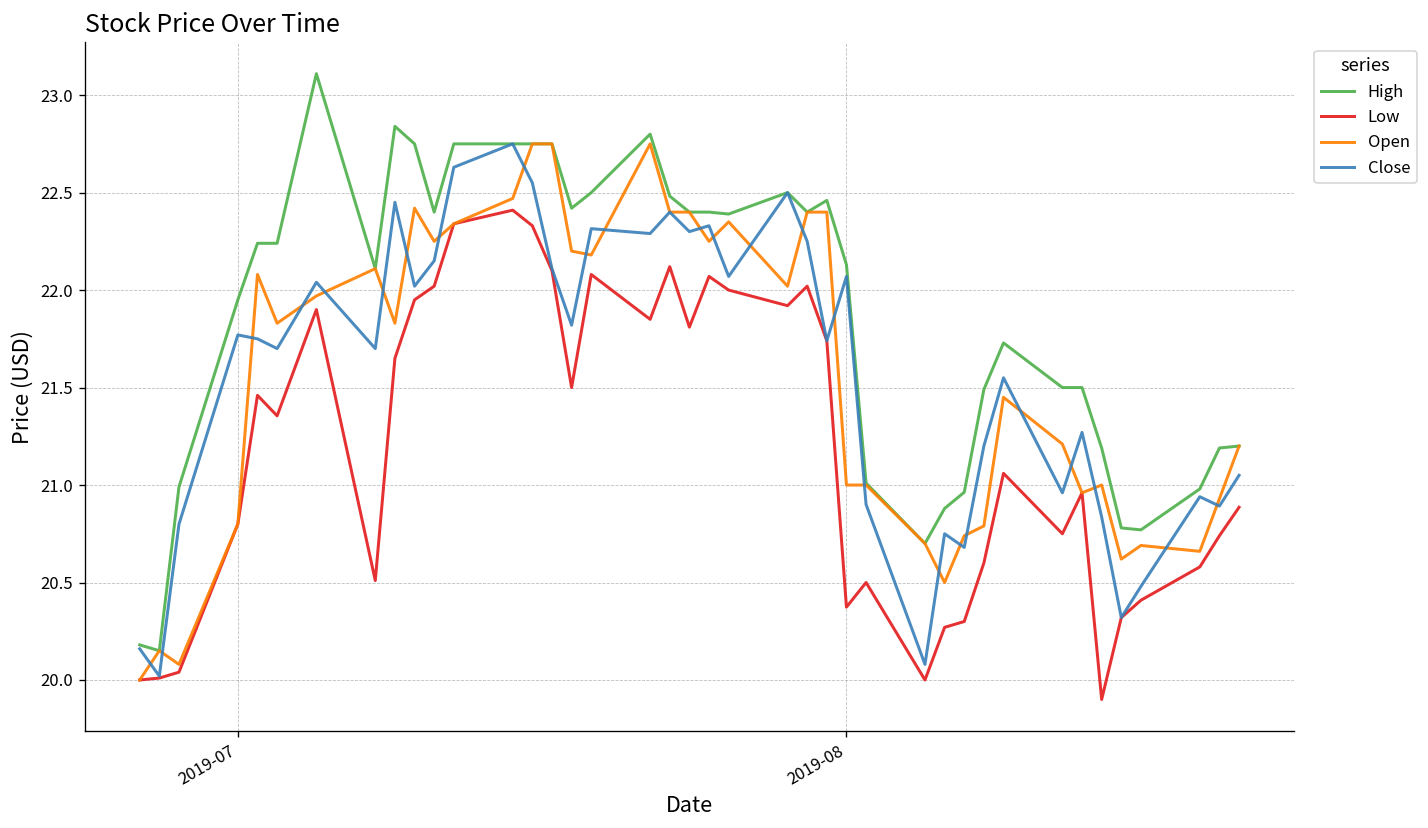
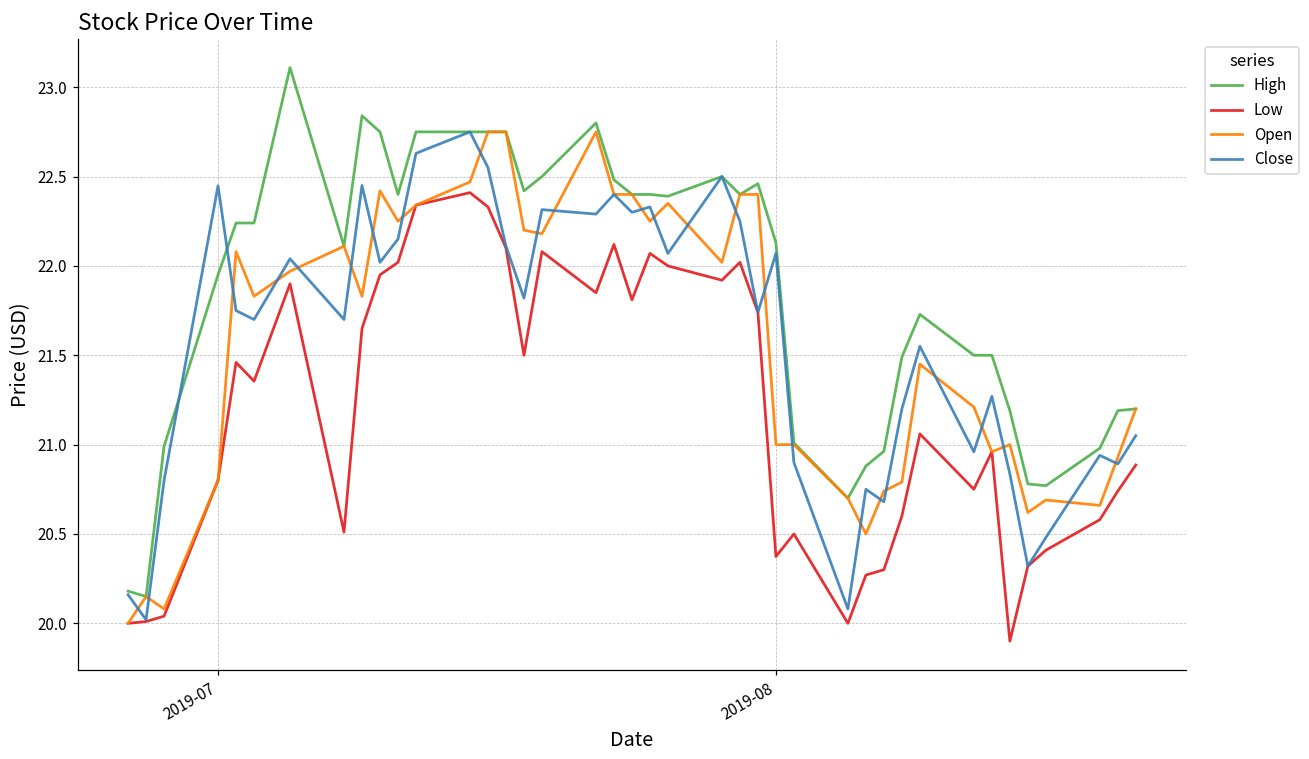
  {
    "High": {
      "2019-07": 21.95,
      "2019-08": 22.13
    },
    "Low": {
      "2019-08": 20.37
    },
    "Open": {
      "2019-08": 21.00
    },
    "Close": {
-     "2019-07": 21.77,
+     "2019-07": 22.45,
      "2019-08": 22.07
    }
  }
